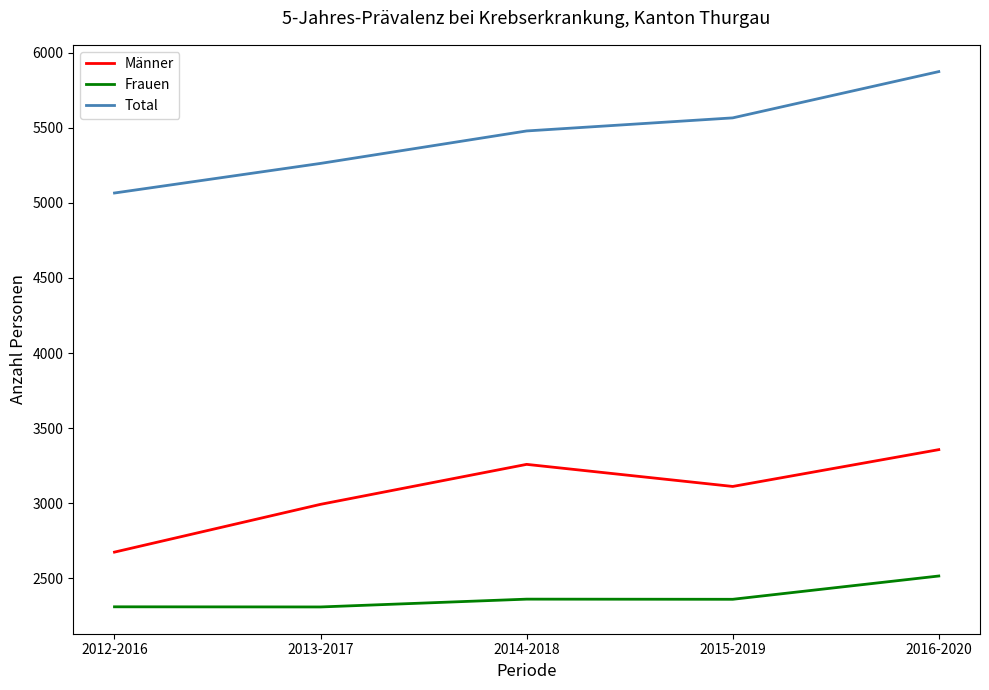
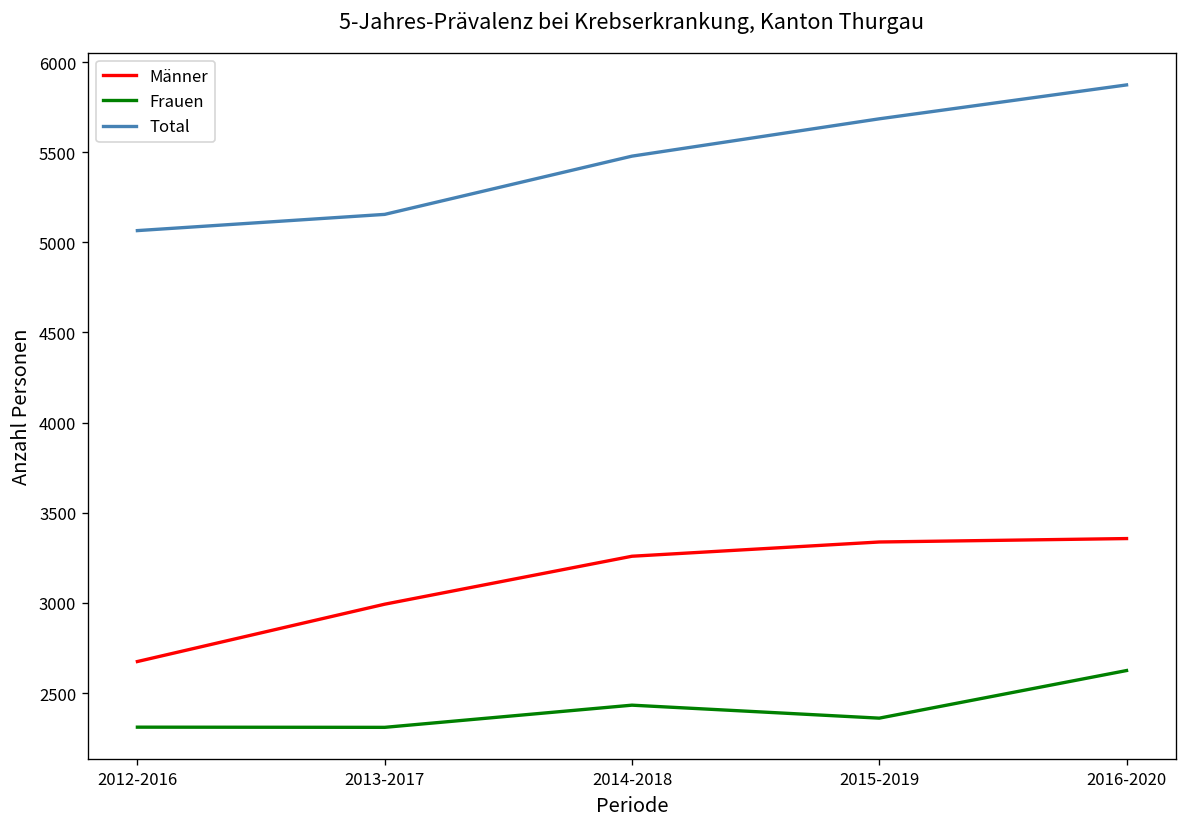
  {
    "Männer": {
      "2012-2016": 2680,
      "2013-2017": 2990,
      "2014-2018": 3260,
-     "2015-2019": 3110,
+     "2015-2019": 3340,
      "2016-2020": 3360
    },
    "Frauen": {
      "2012-2016": 2310,
      "2013-2017": 2310,
-     "2014-2018": 2360,
+     "2014-2018": 2430,
      "2015-2019": 2360,
-     "2016-2020": 2520
+     "2016-2020": 2630
    },
    "Total": {
      "2012-2016": 5070,
-     "2013-2017": 5260,
+     "2013-2017": 5160,
      "2014-2018": 5480,
-     "2015-2019": 5570,
+     "2015-2019": 5690,
      "2016-2020": 5870
    }
  }
